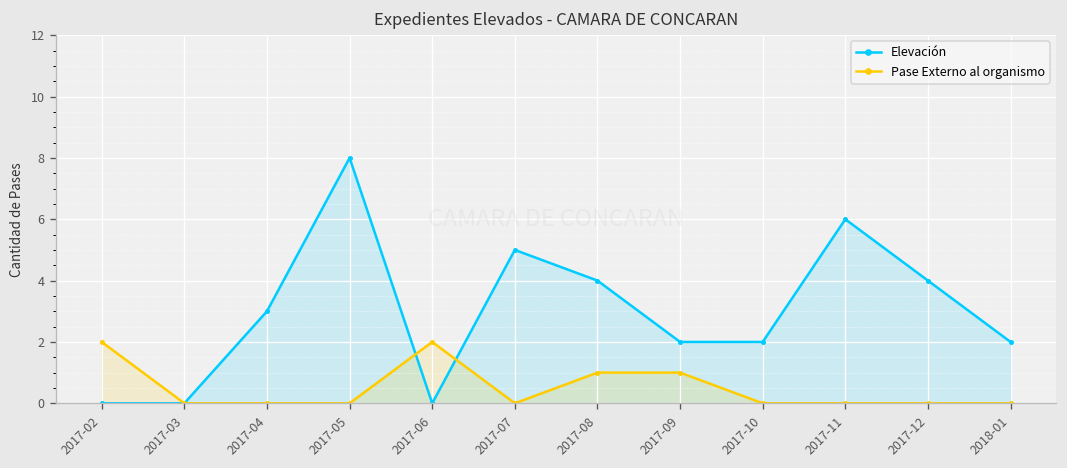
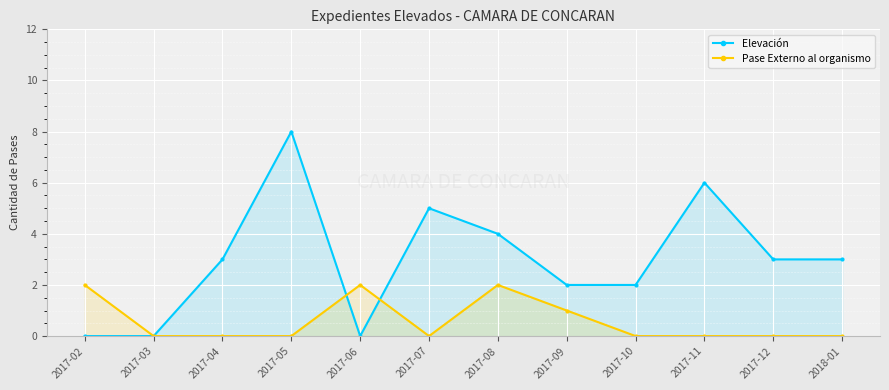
  {
    "Elevación": {
      "2017-02": 0,
      "2017-04": 3,
      "2017-05": 8,
      "2017-06": 0,
      "2017-07": 5,
      "2017-08": 4,
      "2017-09": 2,
      "2017-10": 2,
      "2017-11": 6,
-     "2017-12": 4,
-     "2018-01": 2
+     "2017-12": 3,
+     "2018-01": 3
    },
    "Pase Externo al organismo": {
      "2017-02": 2,
      "2017-04": 0,
      "2017-05": 0,
      "2017-06": 2,
      "2017-07": 0,
-     "2017-08": 1,
+     "2017-08": 2,
      "2017-09": 1,
      "2017-10": 0,
      "2017-11": 0,
      "2017-12": 0,
      "2018-01": 0
    }
  }
